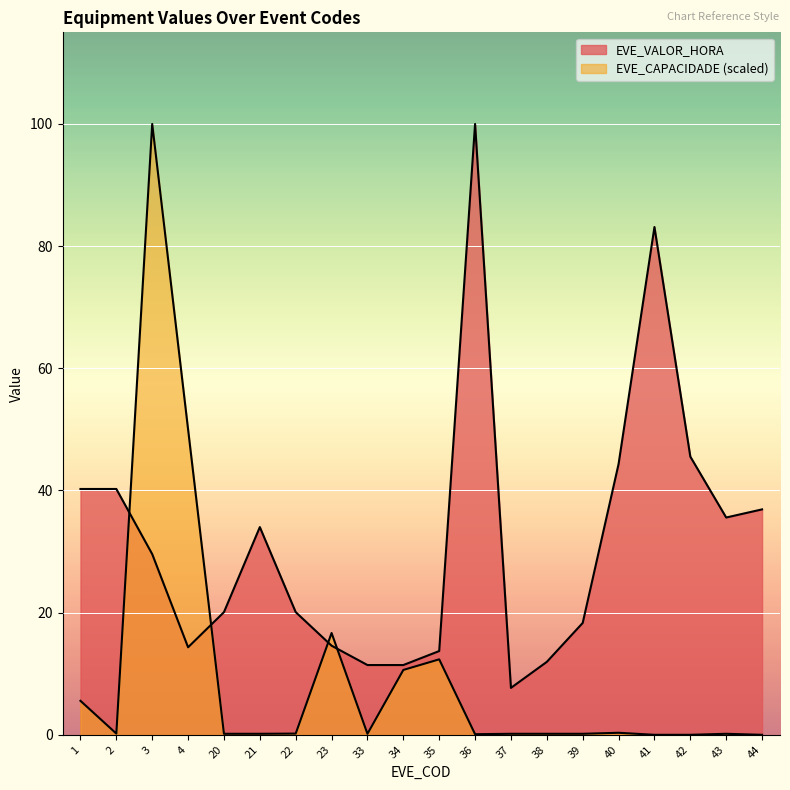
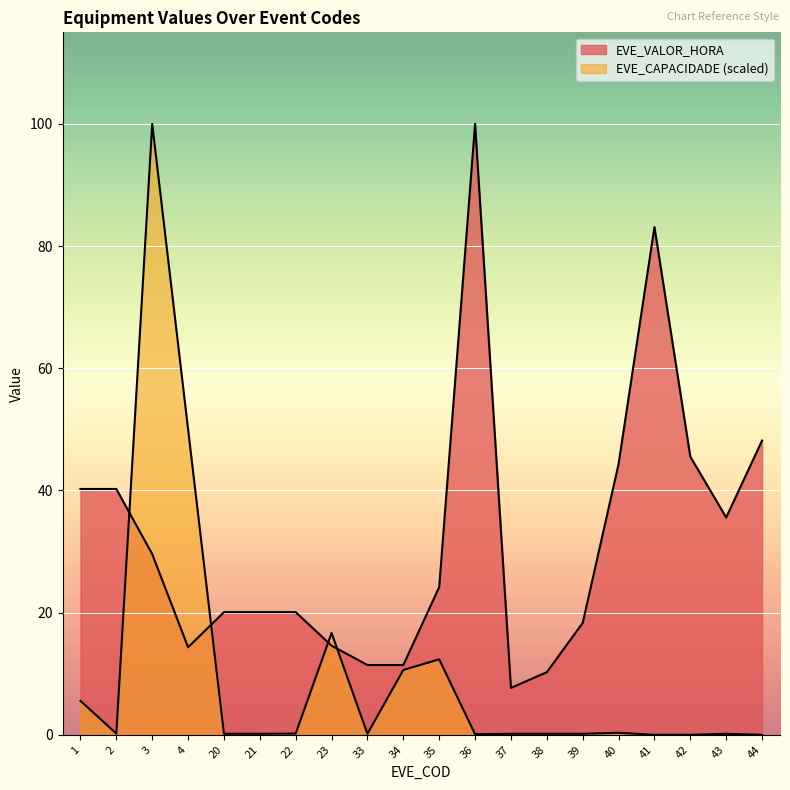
  {
    "EVE_VALOR_HORA": {
      "1": 40,
      "2": 40,
      "3": 30,
      "4": 14,
      "20": 20,
-     "21": 34,
+     "21": 20,
      "22": 20,
      "23": 15,
      "33": 11,
      "34": 11,
-     "35": 14,
+     "35": 24,
      "36": 100,
      "37": 8,
-     "38": 12,
+     "38": 10,
      "39": 18,
      "40": 44,
      "41": 83,
      "42": 46,
      "43": 36,
-     "44": 37
+     "44": 48
    },
    "EVE_CAPACIDADE (scaled)": {
      "1": 6,
      "2": 0,
      "3": 100,
      "4": 50,
      "20": 0,
      "21": 0,
      "22": 0,
      "23": 17,
      "33": 0,
      "34": 11,
      "35": 12,
      "36": 0,
      "37": 0,
      "38": 0,
      "39": 0,
      "40": 0,
      "41": 0,
      "42": 0,
      "43": 0,
      "44": 0
    }
  }
